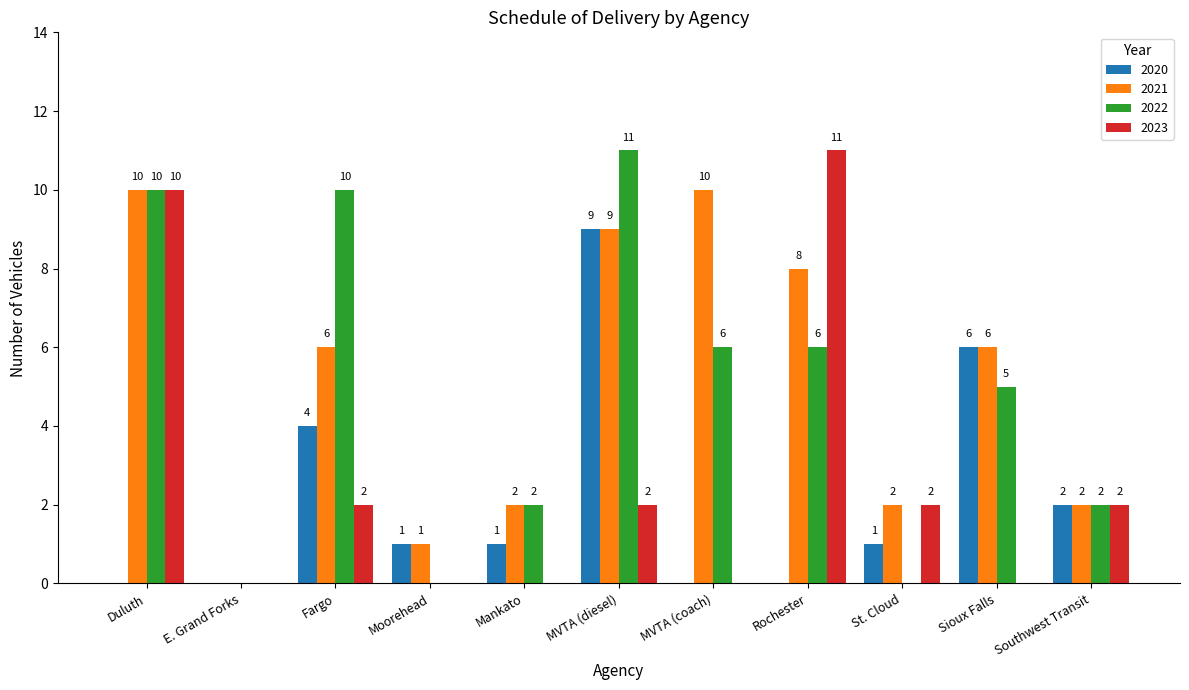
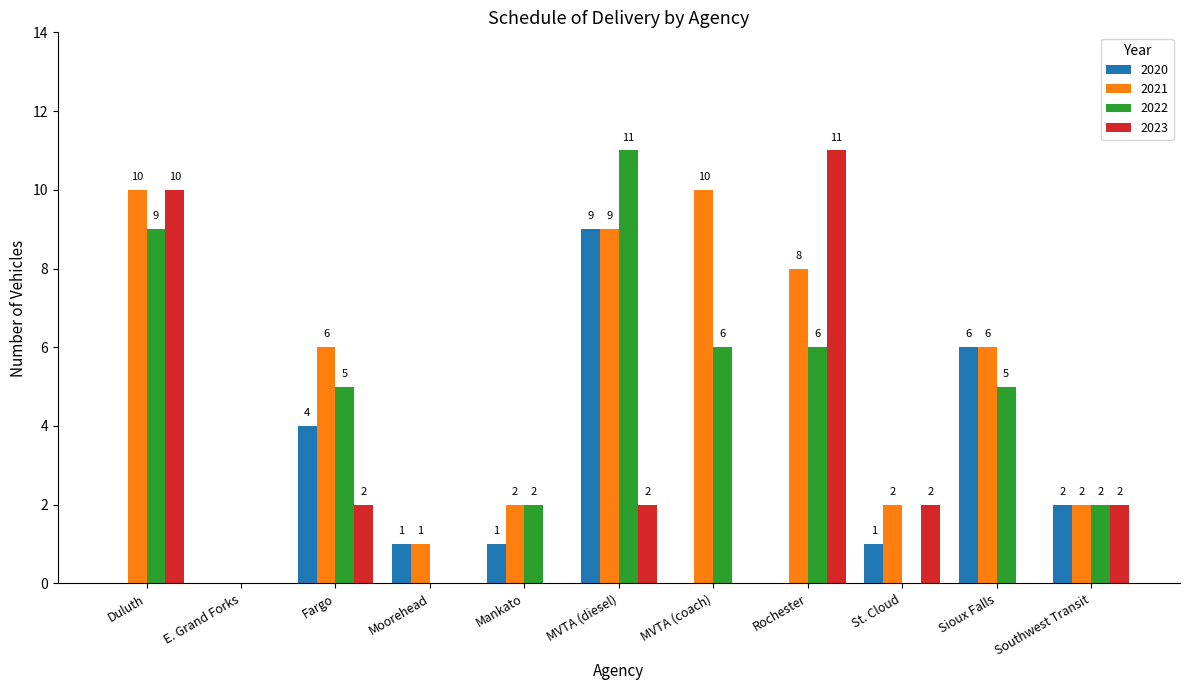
  {
    "2020": {
      "Fargo": 4,
      "Moorehead": 1,
      "Mankato": 1,
      "MVTA (diesel)": 9,
      "St. Cloud": 1,
      "Sioux Falls": 6,
      "Southwest Transit": 2
    },
    "2021": {
      "Duluth": 10,
      "Fargo": 6,
      "Moorehead": 1,
      "Mankato": 2,
      "MVTA (diesel)": 9,
      "MVTA (coach)": 10,
      "Rochester": 8,
      "St. Cloud": 2,
      "Sioux Falls": 6,
      "Southwest Transit": 2
    },
    "2022": {
-     "Duluth": 10,
-     "Fargo": 10,
+     "Duluth": 9,
+     "Fargo": 5,
      "Mankato": 2,
      "MVTA (diesel)": 11,
      "MVTA (coach)": 6,
      "Rochester": 6,
      "Sioux Falls": 5,
      "Southwest Transit": 2
    },
    "2023": {
      "Duluth": 10,
      "Fargo": 2,
      "MVTA (diesel)": 2,
      "Rochester": 11,
      "St. Cloud": 2,
      "Southwest Transit": 2
    }
  }
